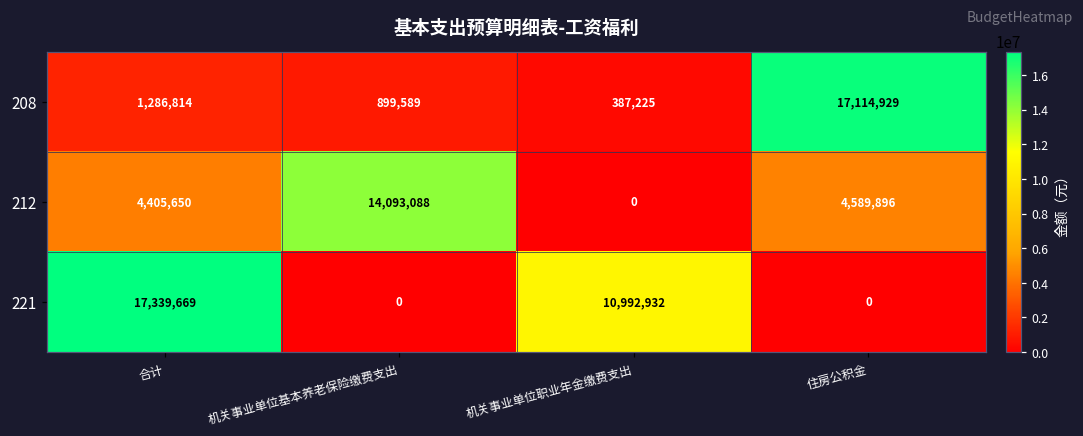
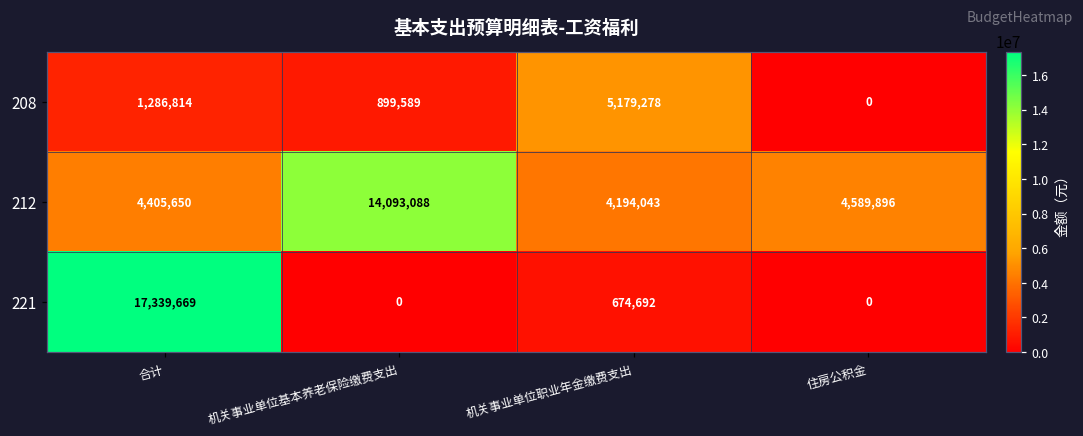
  {
    "208": {
      "合计": "1,286,814",
      "机关事业单位基本养老保险缴费支出": "899,589",
-     "机关事业单位职业年金缴费支出": "387,225",
-     "住房公积金": "17,114,929"
+     "机关事业单位职业年金缴费支出": "5,179,278",
+     "住房公积金": "0"
    },
    "212": {
      "合计": "4,405,650",
      "机关事业单位基本养老保险缴费支出": "14,093,088",
-     "机关事业单位职业年金缴费支出": "0",
+     "机关事业单位职业年金缴费支出": "4,194,043",
      "住房公积金": "4,589,896"
    },
    "221": {
      "合计": "17,339,669",
      "机关事业单位基本养老保险缴费支出": "0",
-     "机关事业单位职业年金缴费支出": "10,992,932",
+     "机关事业单位职业年金缴费支出": "674,692",
      "住房公积金": "0"
    }
  }
